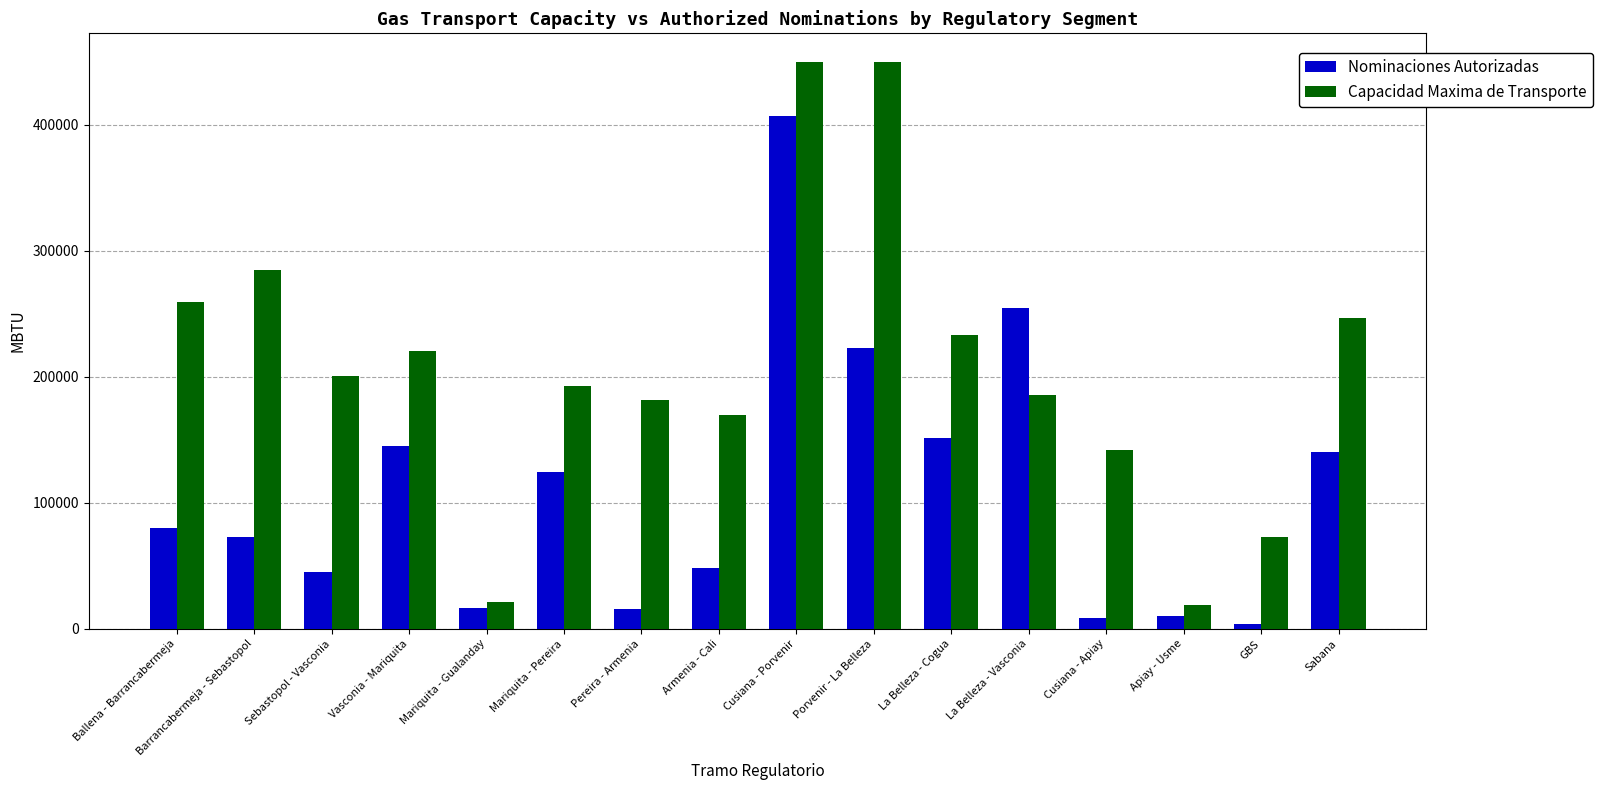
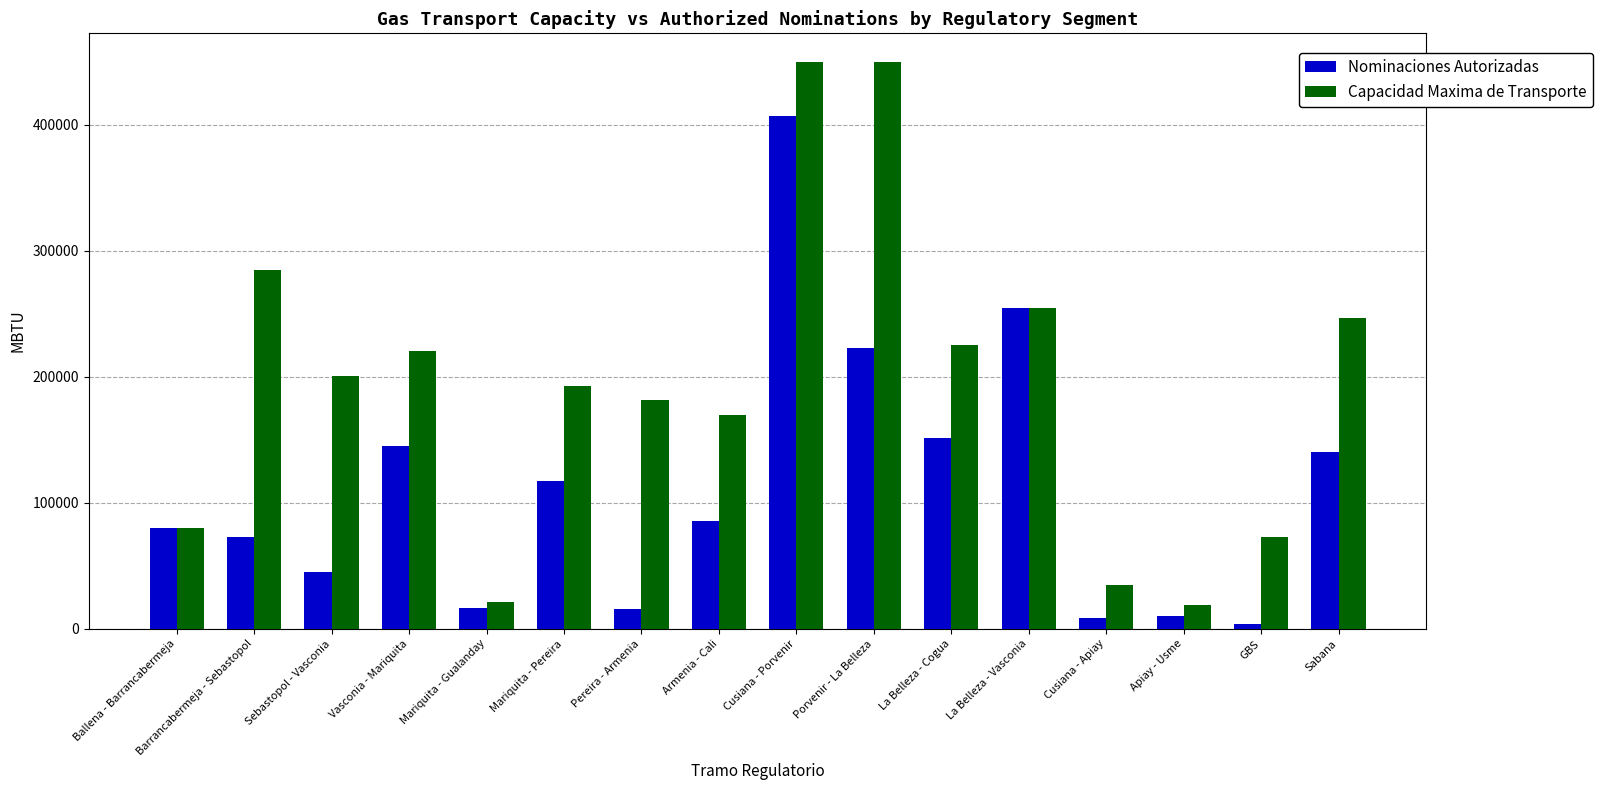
  {
    "Nominaciones Autorizadas": {
      "Ballena - Barrancabermeja": 80000,
      "Barrancabermeja - Sebastopol": 73000,
      "Sebastopol - Vasconia": 45000,
      "Vasconia - Mariquita": 145000,
      "Mariquita - Gualanday": 16000,
-     "Mariquita - Pereira": 125000,
+     "Mariquita - Pereira": 117000,
      "Pereira - Armenia": 16000,
-     "Armenia - Cali": 48000,
+     "Armenia - Cali": 85000,
      "Cusiana - Porvenir": 407000,
      "Porvenir - La Belleza": 223000,
      "La Belleza - Cogua": 151000,
      "La Belleza - Vasconia": 255000,
      "Cusiana - Apiay": 8000,
      "Apiay - Usme": 10000,
      "GBS": 4000,
      "Sabana": 140000
    },
    "Capacidad Maxima de Transporte": {
-     "Ballena - Barrancabermeja": 259000,
+     "Ballena - Barrancabermeja": 80000,
      "Barrancabermeja - Sebastopol": 285000,
      "Sebastopol - Vasconia": 200000,
      "Vasconia - Mariquita": 220000,
      "Mariquita - Gualanday": 21000,
      "Mariquita - Pereira": 193000,
      "Pereira - Armenia": 181000,
      "Armenia - Cali": 170000,
      "Cusiana - Porvenir": 450000,
      "Porvenir - La Belleza": 450000,
-     "La Belleza - Cogua": 233000,
-     "La Belleza - Vasconia": 185000,
-     "Cusiana - Apiay": 142000,
+     "La Belleza - Cogua": 225000,
+     "La Belleza - Vasconia": 255000,
+     "Cusiana - Apiay": 34000,
      "Apiay - Usme": 19000,
      "GBS": 73000,
      "Sabana": 247000
    }
  }
